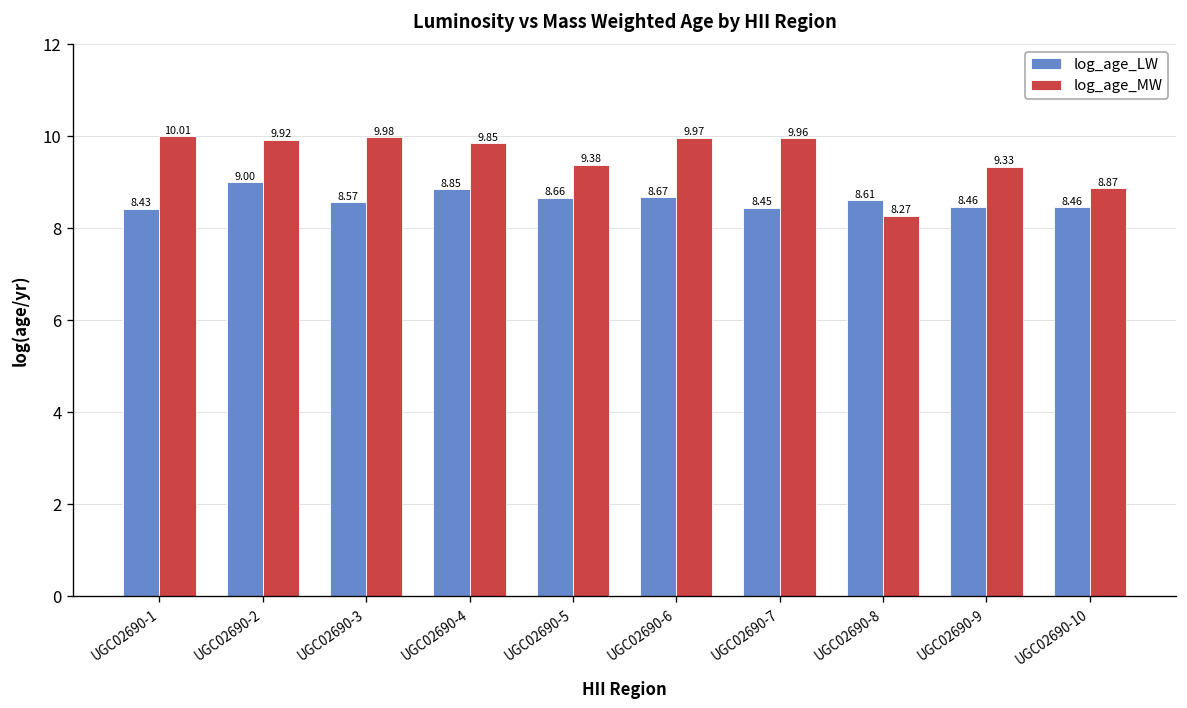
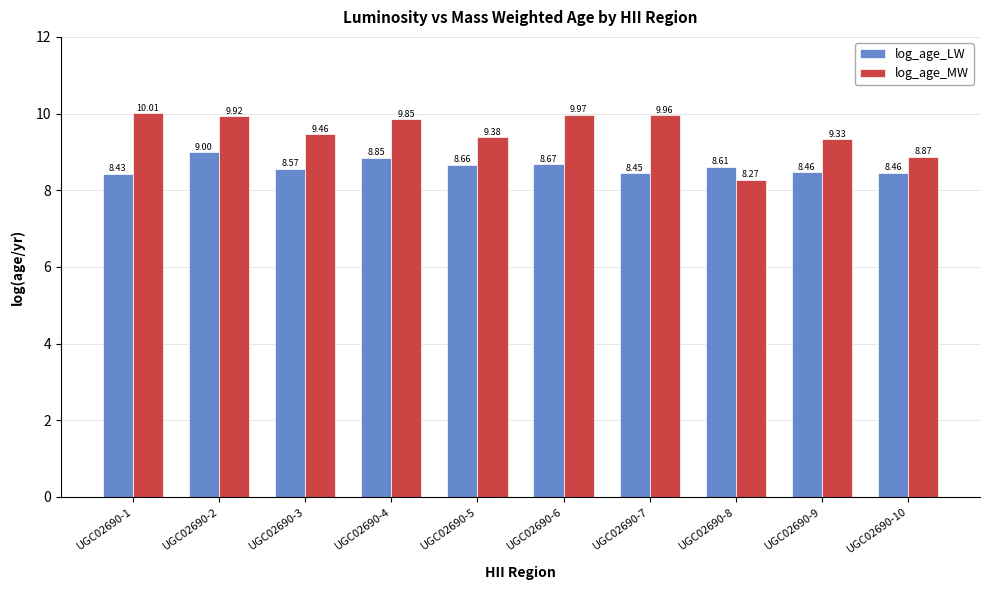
  {
    "log_age_LW": {
      "UGC02690-1": 8.43,
      "UGC02690-2": 9.00,
      "UGC02690-3": 8.57,
      "UGC02690-4": 8.85,
      "UGC02690-5": 8.66,
      "UGC02690-6": 8.67,
      "UGC02690-7": 8.45,
      "UGC02690-8": 8.61,
      "UGC02690-9": 8.46,
      "UGC02690-10": 8.46
    },
    "log_age_MW": {
      "UGC02690-1": 10.01,
      "UGC02690-2": 9.92,
-     "UGC02690-3": 9.98,
+     "UGC02690-3": 9.46,
      "UGC02690-4": 9.85,
      "UGC02690-5": 9.38,
      "UGC02690-6": 9.97,
      "UGC02690-7": 9.96,
      "UGC02690-8": 8.27,
      "UGC02690-9": 9.33,
      "UGC02690-10": 8.87
    }
  }
